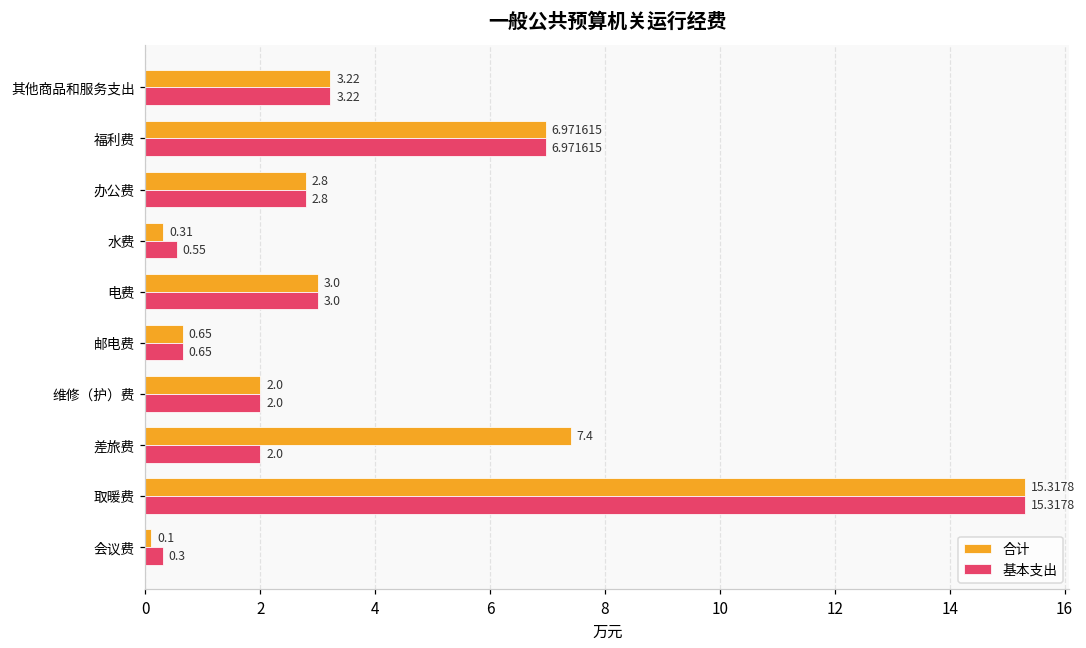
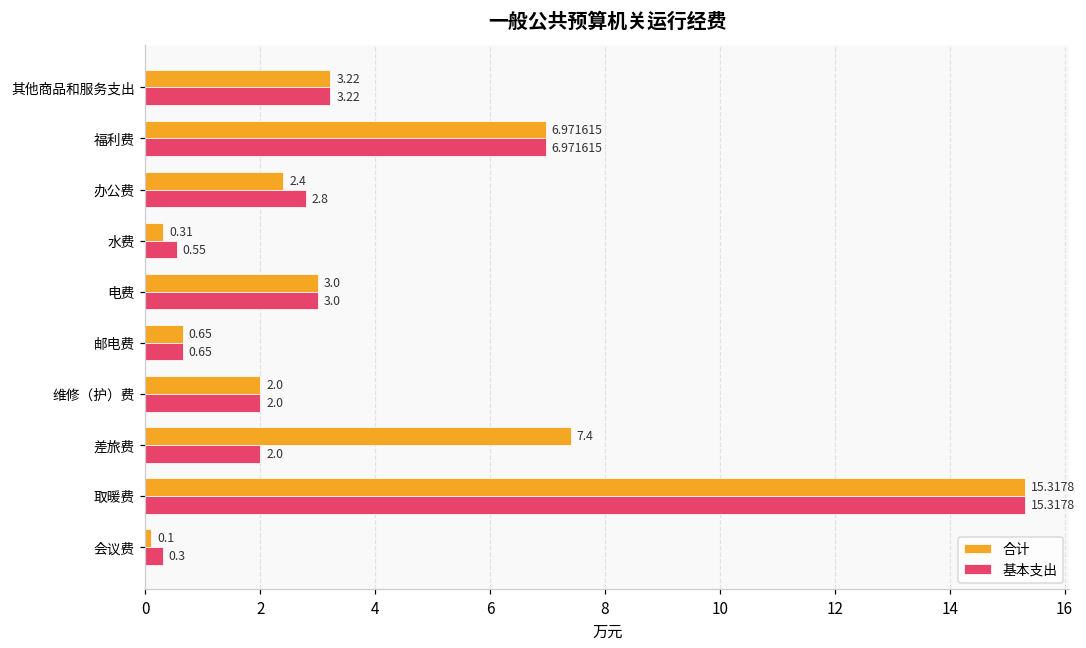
  {
    "合计": {
      "其他商品和服务支出": 3.22,
      "福利费": 6.971615,
-     "办公费": 2.8,
+     "办公费": 2.4,
      "水费": 0.31,
      "电费": 3.0,
      "邮电费": 0.65,
      "维修（护）费": 2.0,
      "差旅费": 7.4,
      "取暖费": 15.3178,
      "会议费": 0.1
    },
    "基本支出": {
      "其他商品和服务支出": 3.22,
      "福利费": 6.971615,
      "办公费": 2.8,
      "水费": 0.55,
      "电费": 3.0,
      "邮电费": 0.65,
      "维修（护）费": 2.0,
      "差旅费": 2.0,
      "取暖费": 15.3178,
      "会议费": 0.3
    }
  }
